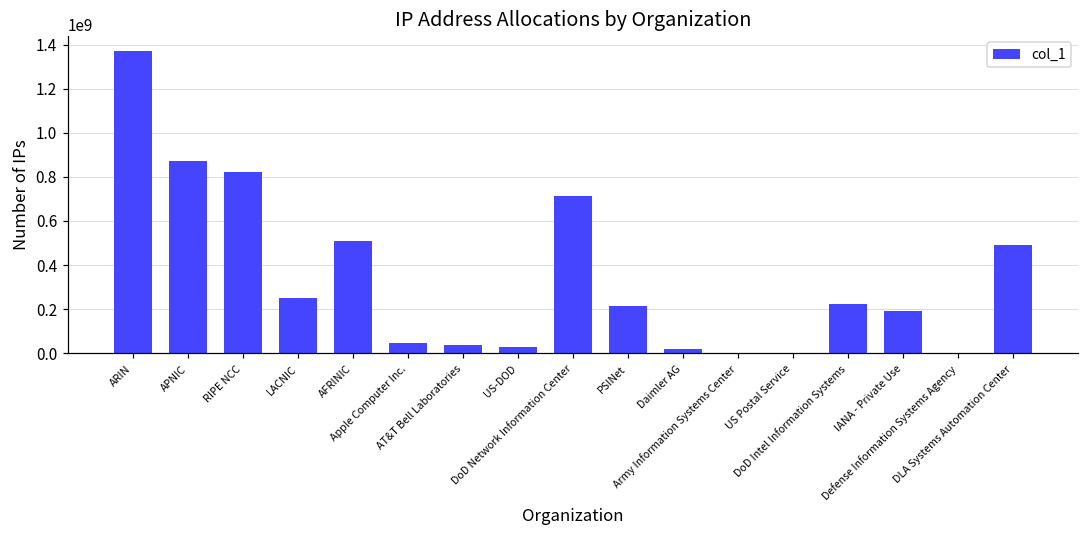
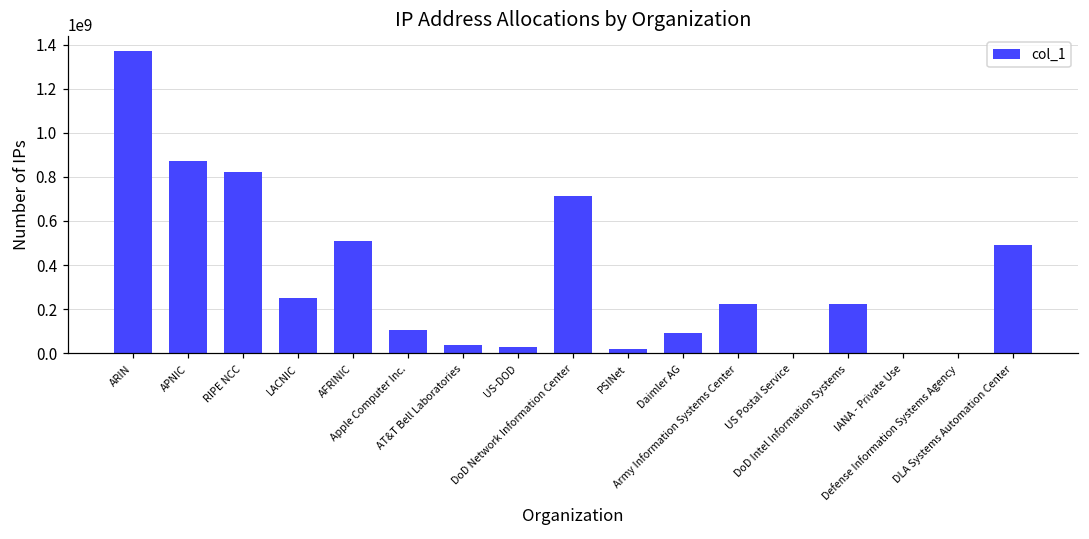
  {
    "ARIN": 1370000000,
    "APNIC": 870000000,
    "RIPE NCC": 820000000,
    "LACNIC": 250000000,
    "AFRINIC": 510000000,
-   "Apple Computer Inc.": 50000000,
+   "Apple Computer Inc.": 110000000,
    "AT&T Bell Laboratories": 30000000,
    "US-DOD": 30000000,
    "DoD Network Information Center": 710000000,
-   "PSINet": 210000000,
-   "Daimler AG": 20000000,
-   "Army Information Systems Center": 0,
+   "PSINet": 20000000,
+   "Daimler AG": 90000000,
+   "Army Information Systems Center": 220000000,
    "DoD Intel Information Systems": 220000000,
-   "IANA - Private Use": 190000000,
+   "IANA - Private Use": 0,
    "DLA Systems Automation Center": 490000000
  }
